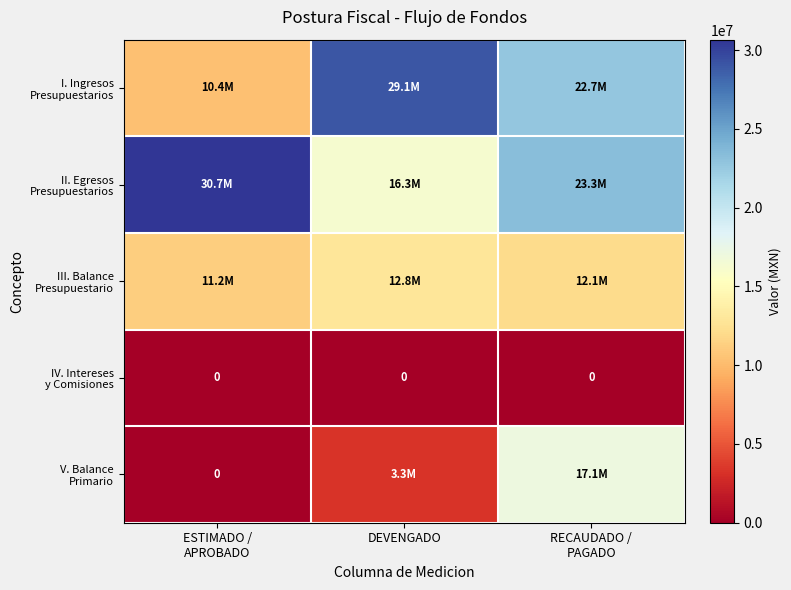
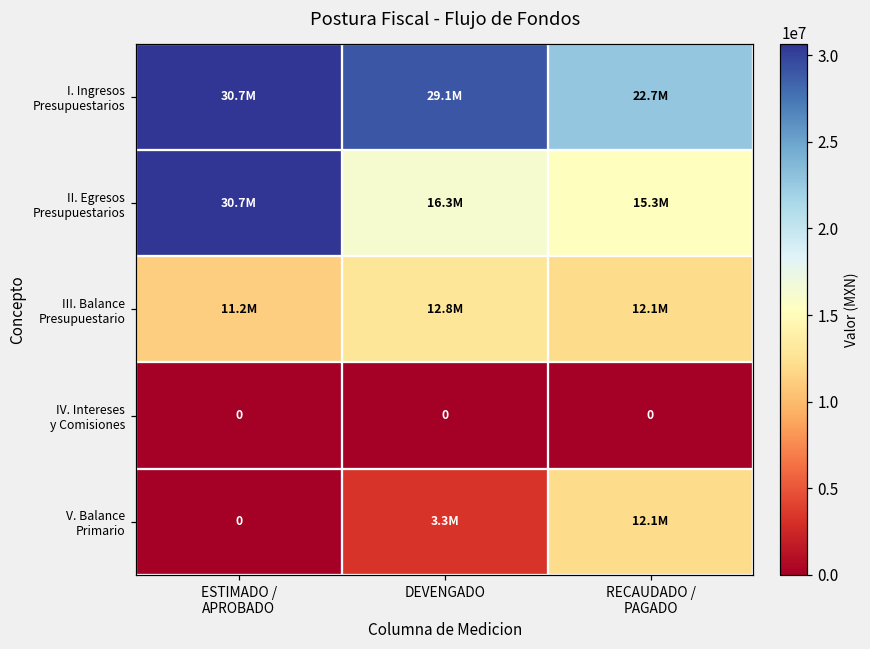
  {
    "I. Ingresos Presupuestarios": {
-     "ESTIMADO / APROBADO": "10.4M",
+     "ESTIMADO / APROBADO": "30.7M",
      "DEVENGADO": "29.1M",
      "RECAUDADO / PAGADO": "22.7M"
    },
    "II. Egresos Presupuestarios": {
      "ESTIMADO / APROBADO": "30.7M",
      "DEVENGADO": "16.3M",
-     "RECAUDADO / PAGADO": "23.3M"
+     "RECAUDADO / PAGADO": "15.3M"
    },
    "III. Balance Presupuestario": {
      "ESTIMADO / APROBADO": "11.2M",
      "DEVENGADO": "12.8M",
      "RECAUDADO / PAGADO": "12.1M"
    },
    "IV. Intereses y Comisiones": {
      "ESTIMADO / APROBADO": "0",
      "DEVENGADO": "0",
      "RECAUDADO / PAGADO": "0"
    },
    "V. Balance Primario": {
      "ESTIMADO / APROBADO": "0",
      "DEVENGADO": "3.3M",
-     "RECAUDADO / PAGADO": "17.1M"
+     "RECAUDADO / PAGADO": "12.1M"
    }
  }
